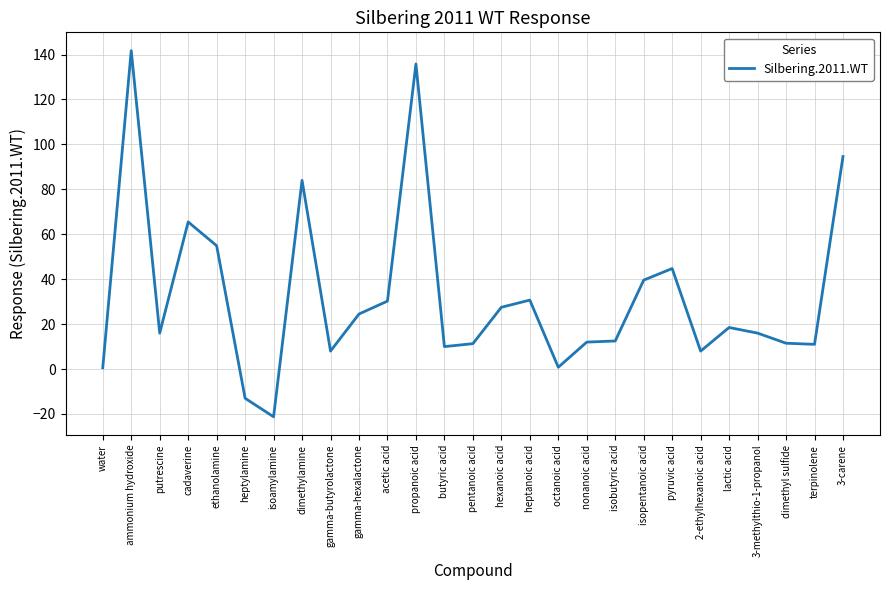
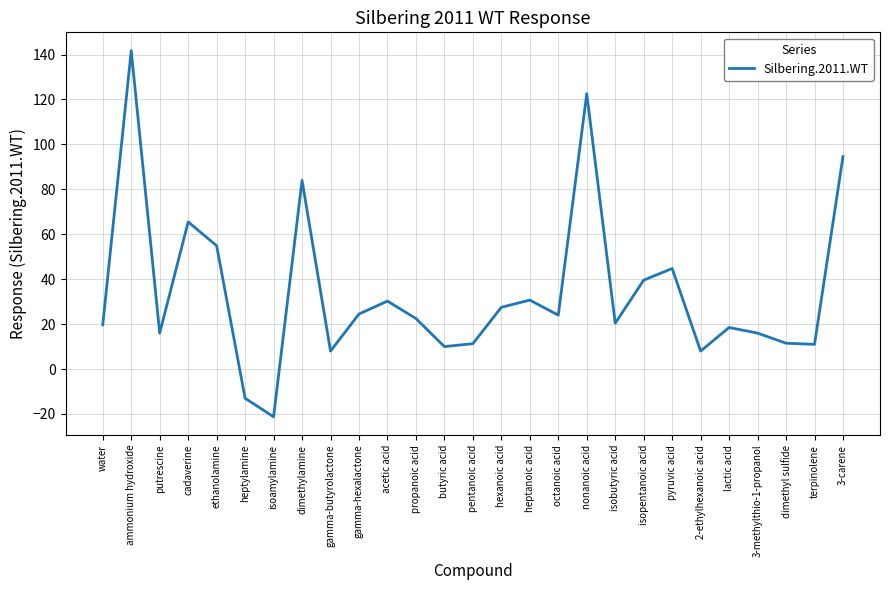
  {
-   "water": 1,
+   "water": 20,
    "ammonium hydroxide": 142,
    "putrescine": 16,
    "cadaverine": 66,
    "ethanolamine": 55,
    "heptylamine": -13,
    "isoamylamine": -21,
    "dimethylamine": 84,
    "gamma-butyrolactone": 8,
    "gamma-hexalactone": 25,
    "acetic acid": 30,
-   "propanoic acid": 136,
+   "propanoic acid": 23,
    "butyric acid": 10,
    "pentanoic acid": 11,
    "hexanoic acid": 28,
    "heptanoic acid": 31,
-   "octanoic acid": 1,
-   "nonanoic acid": 12,
-   "isobutyric acid": 13,
+   "octanoic acid": 24,
+   "nonanoic acid": 123,
+   "isobutyric acid": 20,
    "isopentanoic acid": 40,
    "pyruvic acid": 45,
    "2-ethylhexanoic acid": 8,
    "lactic acid": 19,
    "3-methylthio-1-propanol": 16,
    "dimethyl sulfide": 12,
    "terpinolene": 11,
    "3-carene": 95
  }
